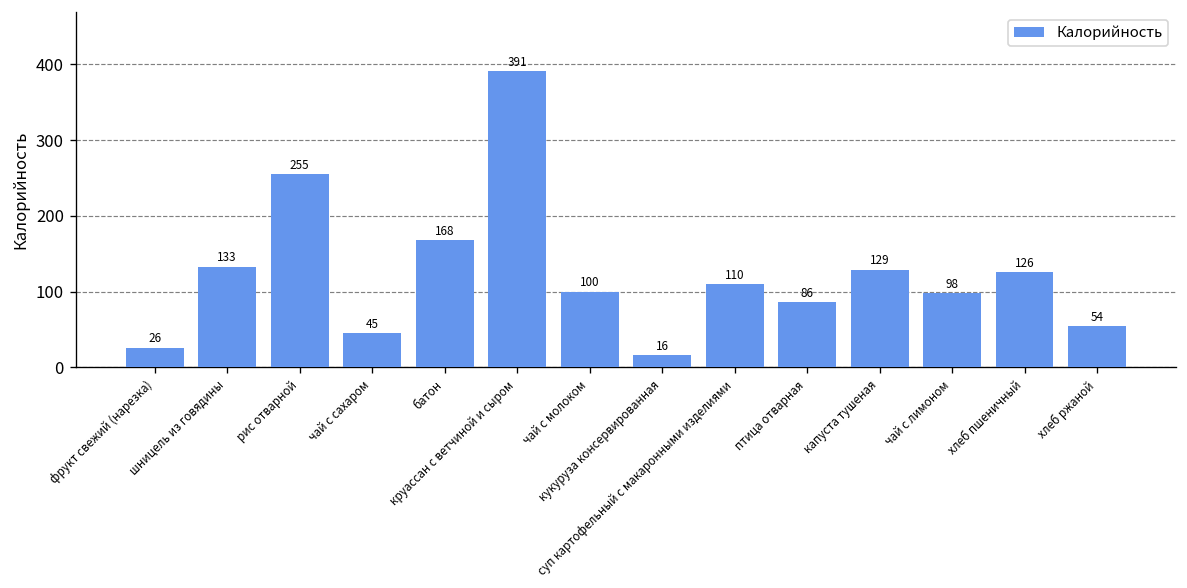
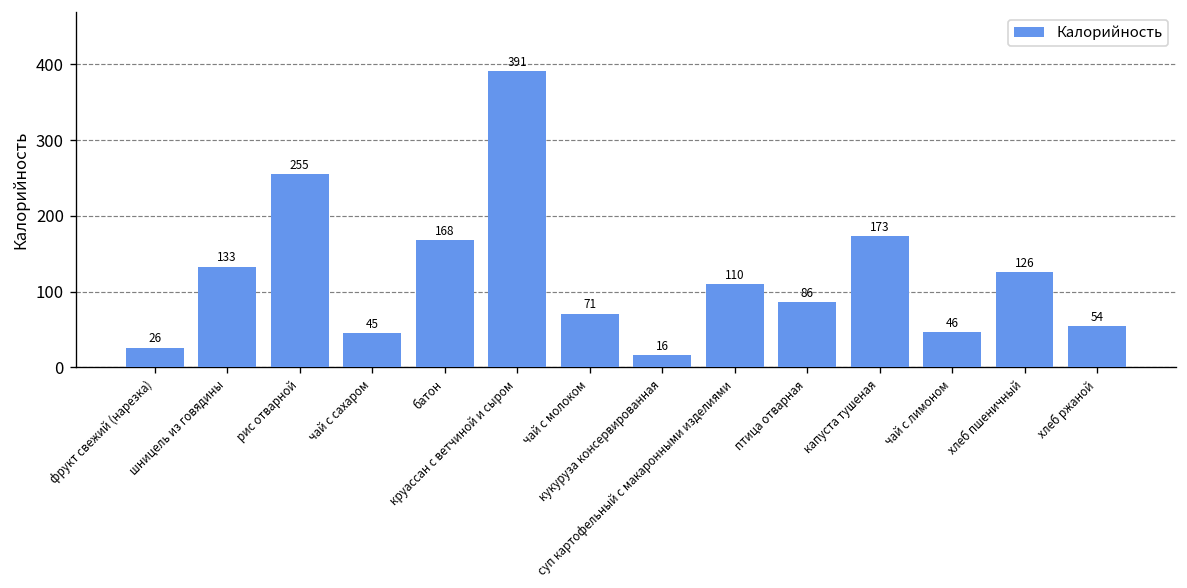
  {
    "фрукт свежий (нарезка)": 26,
    "шницель из говядины": 133,
    "рис отварной": 255,
    "чай с сахаром": 45,
    "батон": 168,
    "круассан с ветчиной и сыром": 391,
-   "чай с молоком": 100,
+   "чай с молоком": 71,
    "кукуруза консервированная": 16,
    "суп картофельный с макаронными изделиями": 110,
    "птица отварная": 86,
-   "капуста тушеная": 129,
-   "чай с лимоном": 98,
+   "капуста тушеная": 173,
+   "чай с лимоном": 46,
    "хлеб пшеничный": 126,
    "хлеб ржаной": 54
  }
